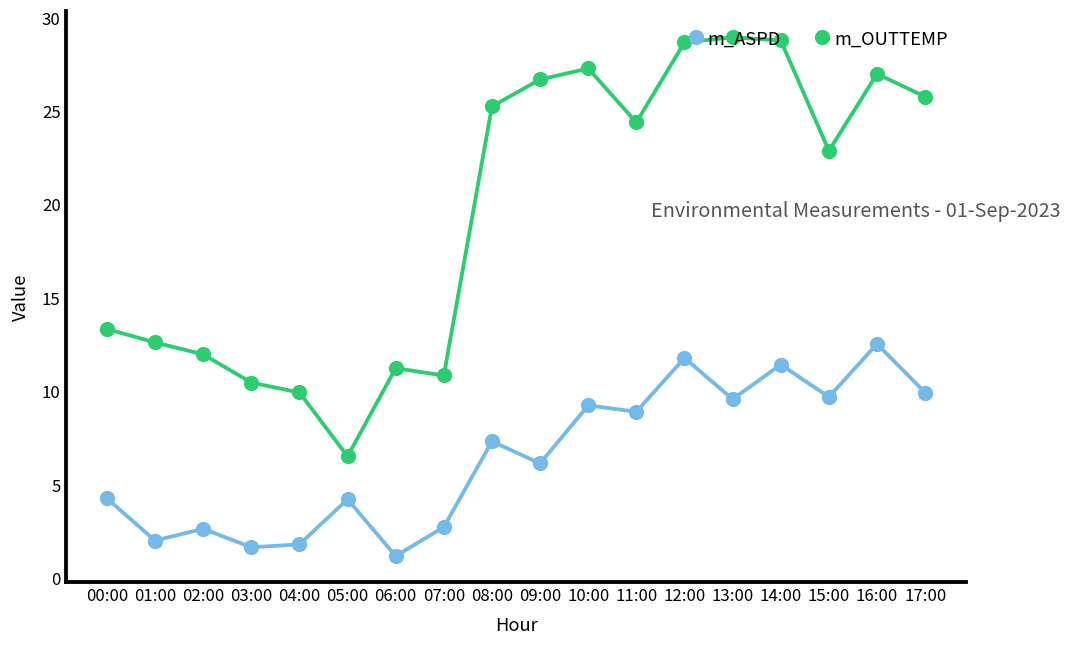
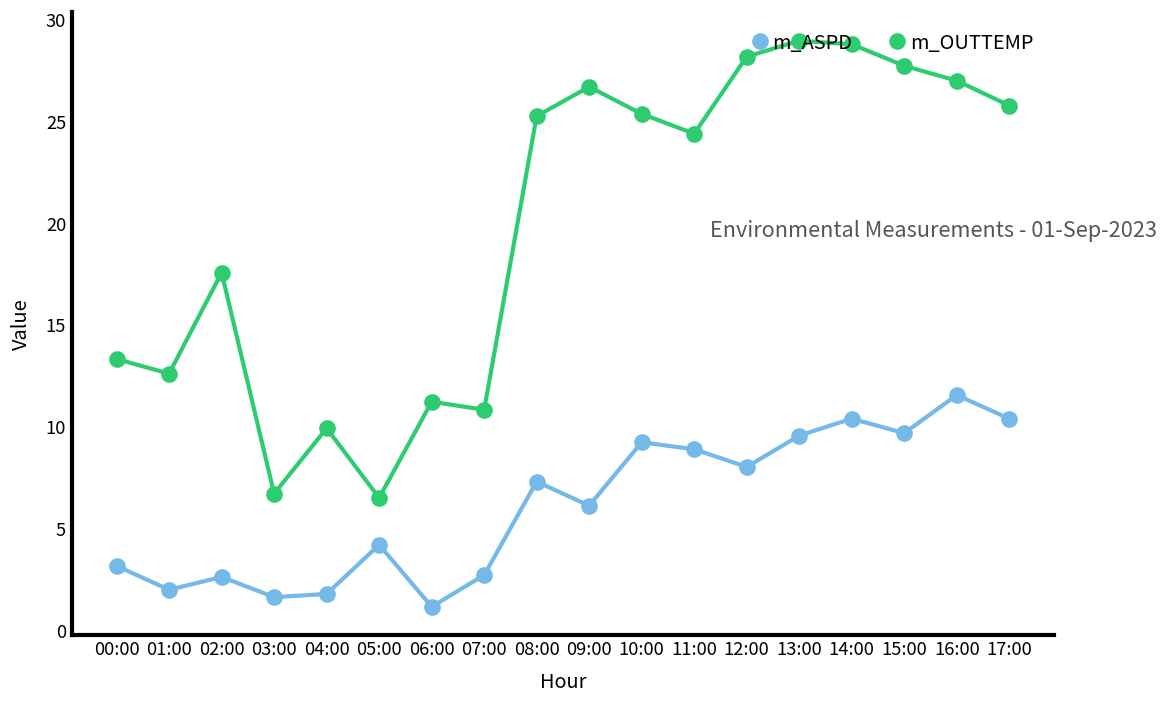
  {
    "m_ASPD": {
-     "00:00": 4.3,
+     "00:00": 3.2,
      "01:00": 2.0,
      "02:00": 2.6,
      "03:00": 1.7,
      "04:00": 1.8,
      "05:00": 4.2,
      "06:00": 1.2,
      "07:00": 2.7,
      "08:00": 7.3,
      "09:00": 6.1,
      "10:00": 9.3,
      "11:00": 8.9,
-     "12:00": 11.8,
+     "12:00": 8.0,
      "13:00": 9.6,
-     "14:00": 11.4,
+     "14:00": 10.4,
      "15:00": 9.7,
-     "16:00": 12.5,
-     "17:00": 9.9
+     "16:00": 11.6,
+     "17:00": 10.4
    },
    "m_OUTTEMP": {
      "00:00": 13.3,
      "01:00": 12.6,
-     "02:00": 12.0,
-     "03:00": 10.5,
+     "02:00": 17.6,
+     "03:00": 6.7,
      "04:00": 9.9,
      "05:00": 6.5,
      "06:00": 11.2,
      "07:00": 10.9,
      "08:00": 25.3,
      "09:00": 26.7,
-     "10:00": 27.3,
+     "10:00": 25.4,
      "11:00": 24.4,
-     "12:00": 28.7,
+     "12:00": 28.2,
      "13:00": 29.0,
      "14:00": 28.8,
-     "15:00": 22.9,
+     "15:00": 27.7,
      "16:00": 27.0,
      "17:00": 25.8
    }
  }
